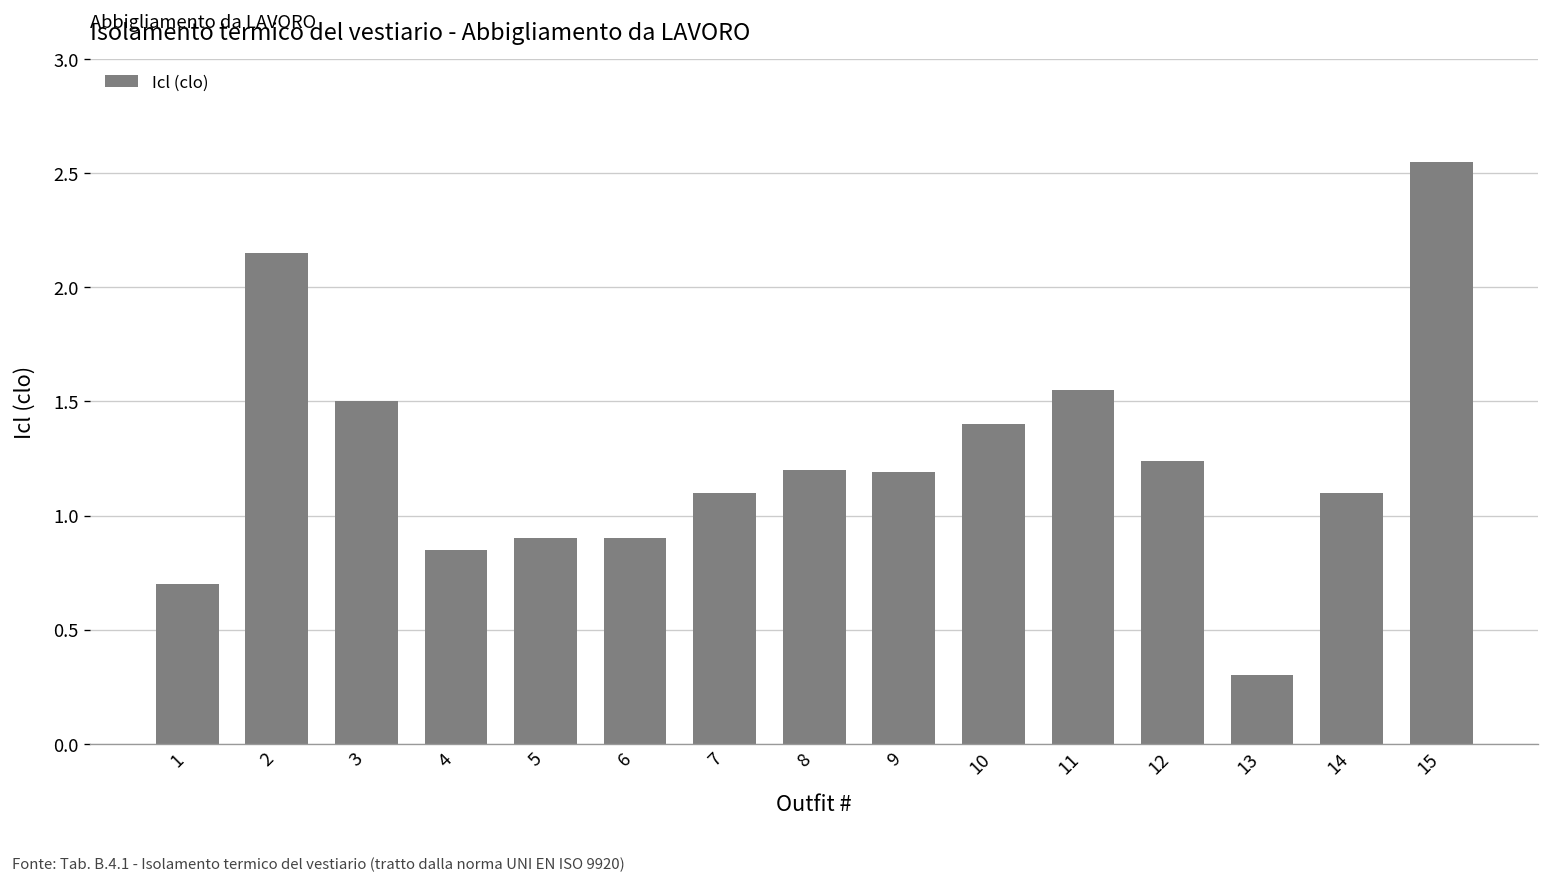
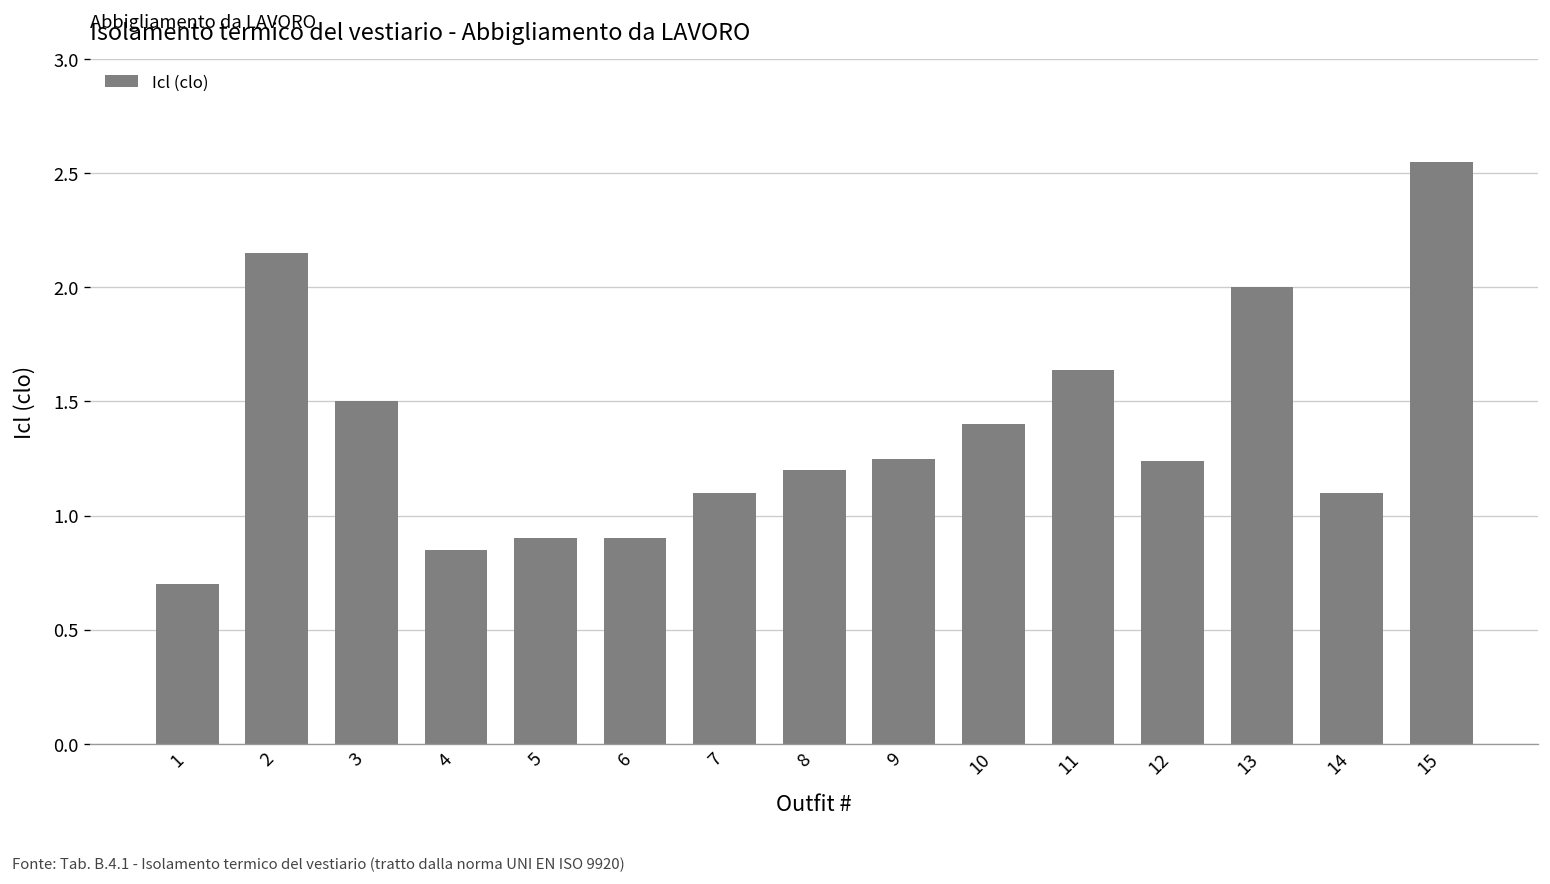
  {
    "1": 0.70,
    "2": 2.15,
    "3": 1.50,
    "4": 0.85,
    "5": 0.90,
    "6": 0.90,
    "7": 1.10,
    "8": 1.20,
-   "9": 1.19,
+   "9": 1.25,
    "10": 1.40,
-   "11": 1.55,
+   "11": 1.64,
    "12": 1.24,
-   "13": 0.3,
+   "13": 2.0,
    "14": 1.10,
    "15": 2.55
  }
